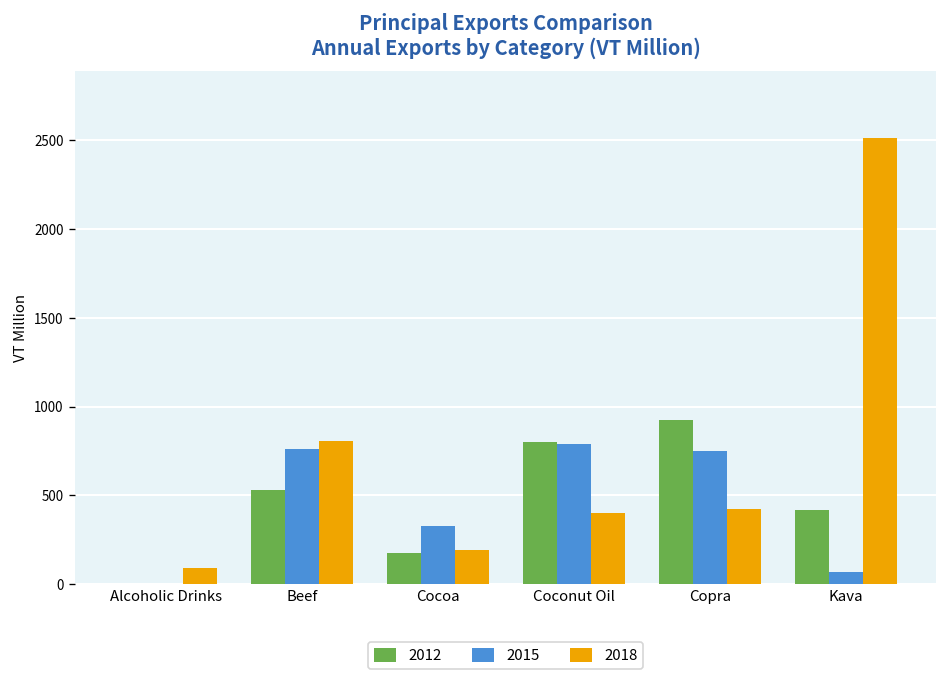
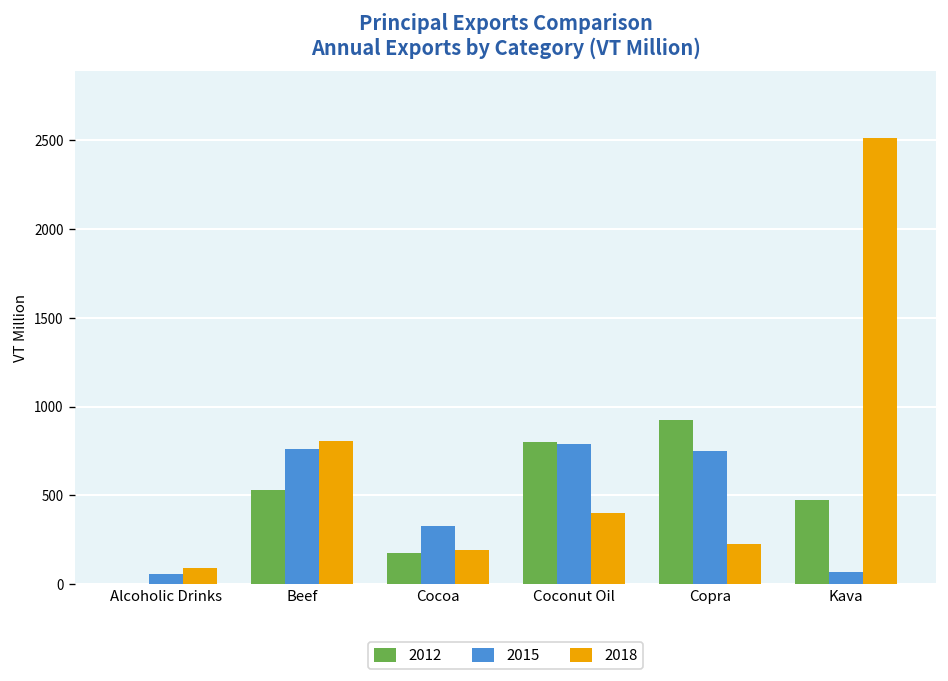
  {
    "2012": {
      "Alcoholic Drinks": 0,
      "Beef": 530,
      "Cocoa": 180,
      "Coconut Oil": 800,
      "Copra": 920,
-     "Kava": 420
+     "Kava": 480
    },
    "2015": {
-     "Alcoholic Drinks": 0,
+     "Alcoholic Drinks": 60,
      "Beef": 760,
      "Cocoa": 330,
      "Coconut Oil": 790,
      "Copra": 750,
      "Kava": 70
    },
    "2018": {
      "Alcoholic Drinks": 90,
      "Beef": 810,
      "Cocoa": 190,
      "Coconut Oil": 400,
-     "Copra": 420,
+     "Copra": 220,
      "Kava": 2510
    }
  }
